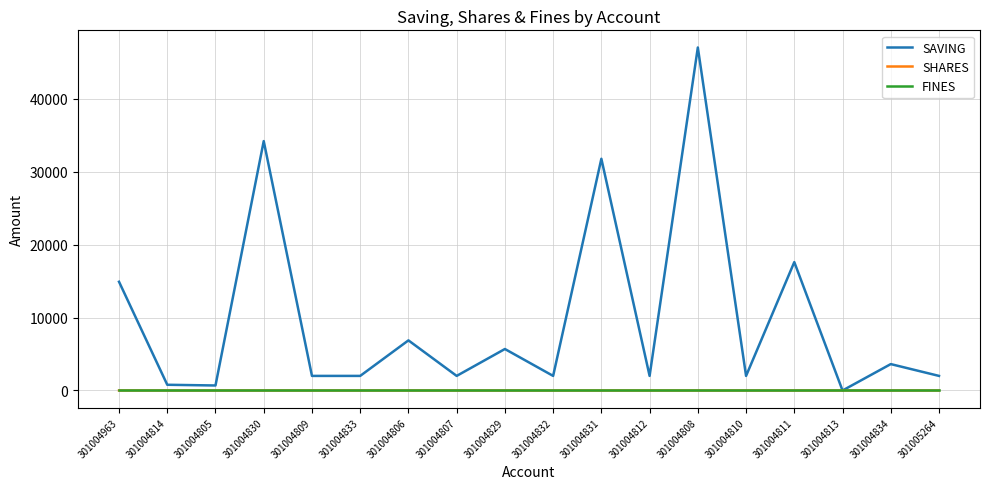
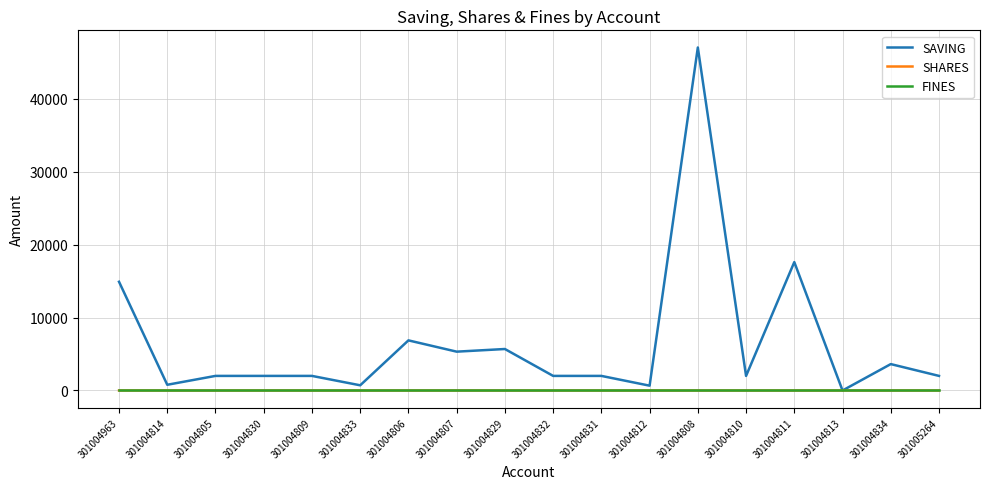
  {
    "SAVING": {
      "301004963": 15000,
      "301004814": 1000,
-     "301004805": 1000,
-     "301004830": 34000,
+     "301004805": 2000,
+     "301004830": 2000,
      "301004809": 2000,
-     "301004833": 2000,
+     "301004833": 1000,
      "301004806": 7000,
-     "301004807": 2000,
+     "301004807": 5000,
      "301004829": 6000,
      "301004832": 2000,
-     "301004831": 32000,
-     "301004812": 2000,
+     "301004831": 2000,
+     "301004812": 1000,
      "301004808": 47000,
      "301004810": 2000,
      "301004811": 18000,
      "301004834": 4000,
      "301005264": 2000
    },
    "FINES": {
      "301004963": 0,
      "301004814": 0,
      "301004805": 0,
      "301004830": 0,
      "301004809": 0,
      "301004833": 0,
      "301004806": 0,
      "301004807": 0,
      "301004829": 0,
      "301004832": 0,
      "301004831": 0,
      "301004812": 0,
      "301004808": 0,
      "301004810": 0,
      "301004811": 0,
      "301004834": 0,
      "301005264": 0
    }
  }
